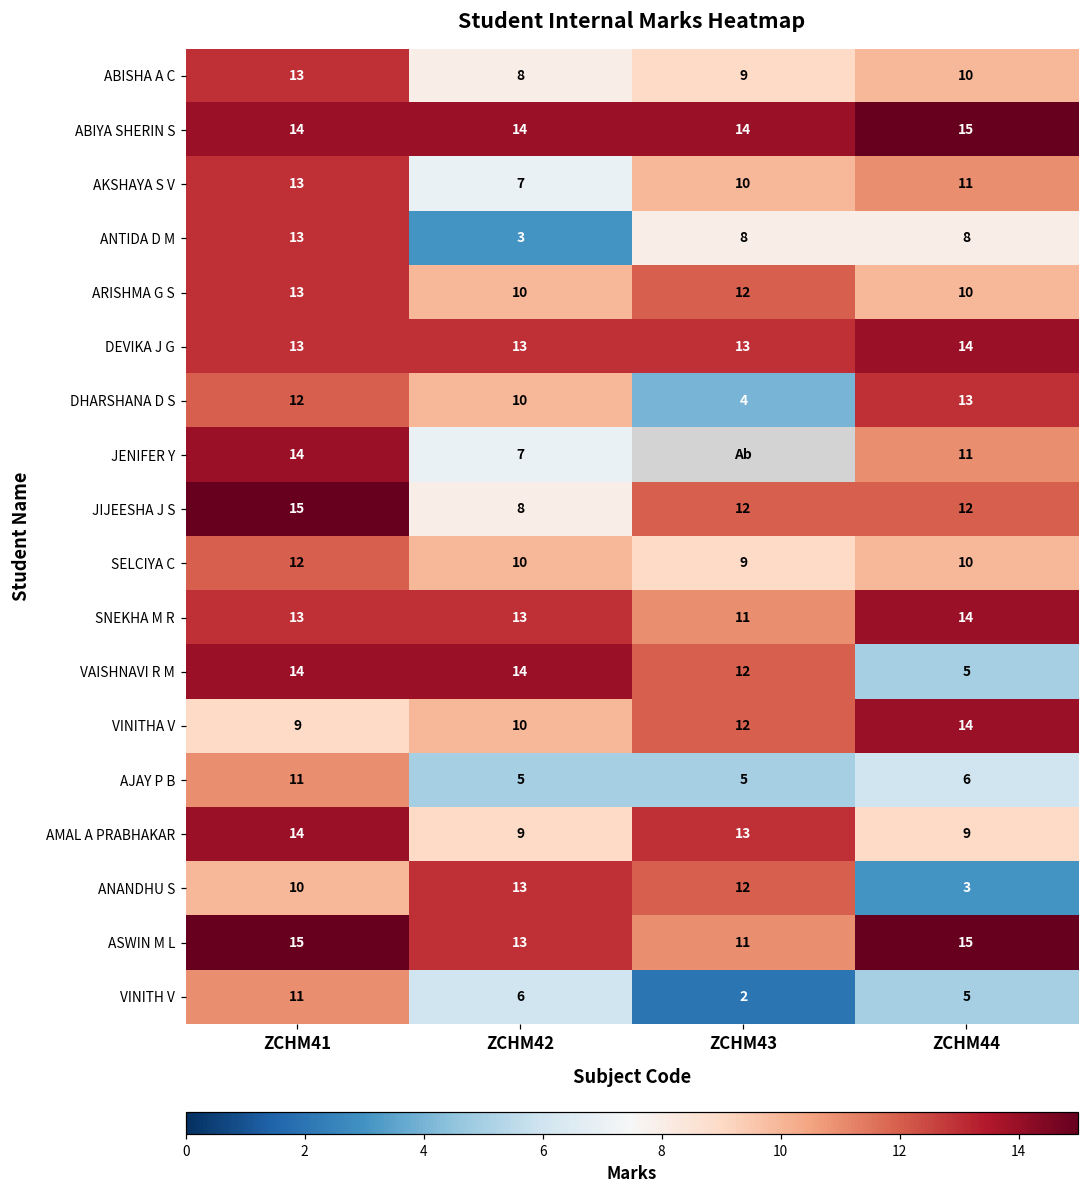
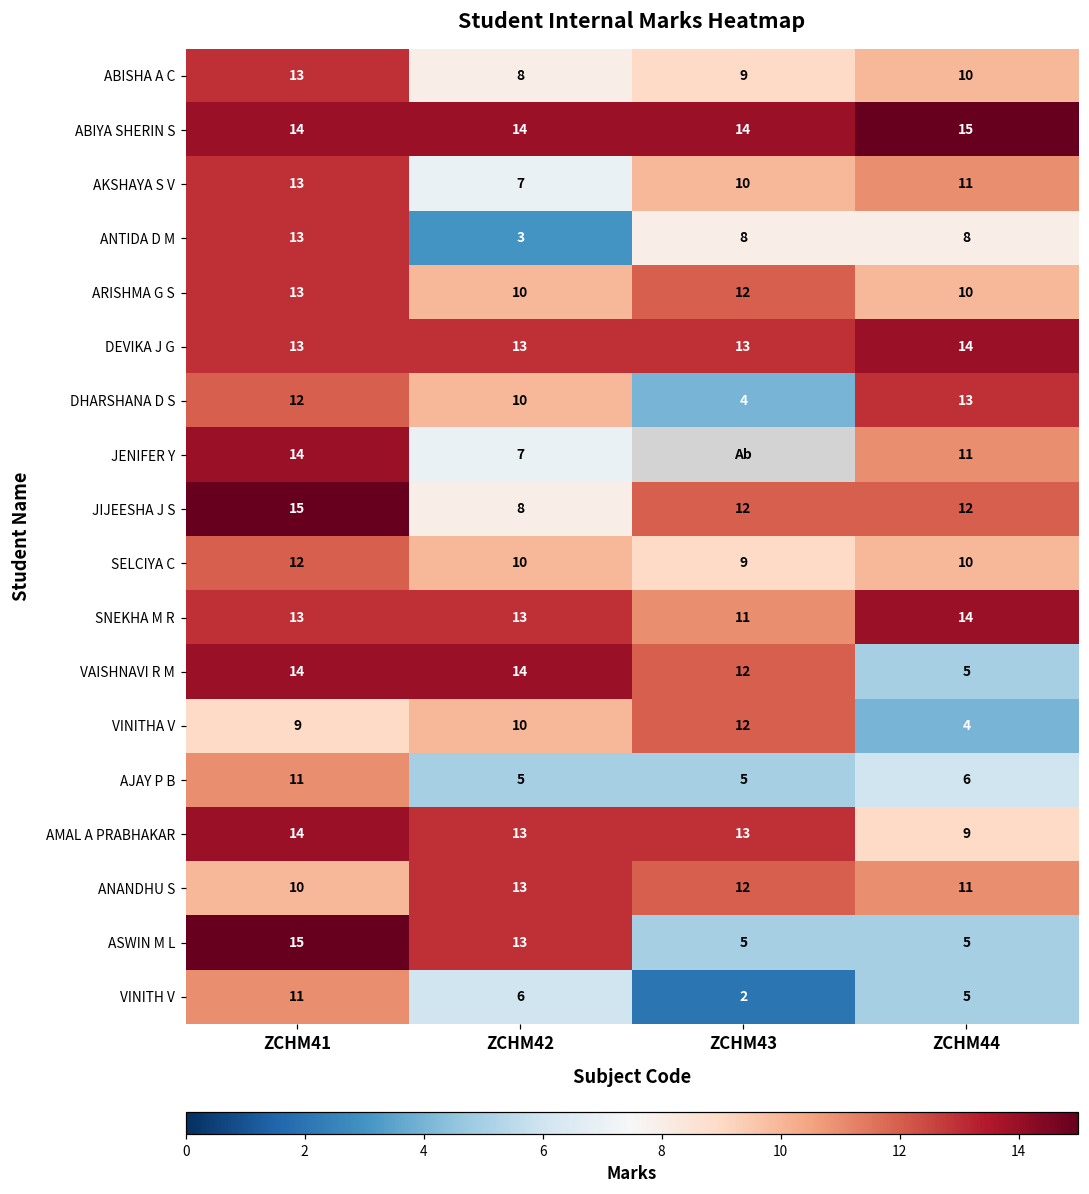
  {
    "ABISHA A C": {
      "ZCHM41": 13,
      "ZCHM42": 8,
      "ZCHM43": 9,
      "ZCHM44": 10
    },
    "ABIYA SHERIN S": {
      "ZCHM41": 14,
      "ZCHM42": 14,
      "ZCHM43": 14,
      "ZCHM44": 15
    },
    "AKSHAYA S V": {
      "ZCHM41": 13,
      "ZCHM42": 7,
      "ZCHM43": 10,
      "ZCHM44": 11
    },
    "ANTIDA D M": {
      "ZCHM41": 13,
      "ZCHM42": 3,
      "ZCHM43": 8,
      "ZCHM44": 8
    },
    "ARISHMA G S": {
      "ZCHM41": 13,
      "ZCHM42": 10,
      "ZCHM43": 12,
      "ZCHM44": 10
    },
    "DEVIKA J G": {
      "ZCHM41": 13,
      "ZCHM42": 13,
      "ZCHM43": 13,
      "ZCHM44": 14
    },
    "DHARSHANA D S": {
      "ZCHM41": 12,
      "ZCHM42": 10,
      "ZCHM43": 4,
      "ZCHM44": 13
    },
    "JENIFER Y": {
      "ZCHM41": 14,
      "ZCHM42": 7,
      "ZCHM44": 11
    },
    "JIJEESHA J S": {
      "ZCHM41": 15,
      "ZCHM42": 8,
      "ZCHM43": 12,
      "ZCHM44": 12
    },
    "SELCIYA C": {
      "ZCHM41": 12,
      "ZCHM42": 10,
      "ZCHM43": 9,
      "ZCHM44": 10
    },
    "SNEKHA M R": {
      "ZCHM41": 13,
      "ZCHM42": 13,
      "ZCHM43": 11,
      "ZCHM44": 14
    },
    "VAISHNAVI R M": {
      "ZCHM41": 14,
      "ZCHM42": 14,
      "ZCHM43": 12,
      "ZCHM44": 5
    },
    "VINITHA V": {
      "ZCHM41": 9,
      "ZCHM42": 10,
      "ZCHM43": 12,
-     "ZCHM44": 14
+     "ZCHM44": 4
    },
    "AJAY P B": {
      "ZCHM41": 11,
      "ZCHM42": 5,
      "ZCHM43": 5,
      "ZCHM44": 6
    },
    "AMAL A PRABHAKAR": {
      "ZCHM41": 14,
-     "ZCHM42": 9,
+     "ZCHM42": 13,
      "ZCHM43": 13,
      "ZCHM44": 9
    },
    "ANANDHU S": {
      "ZCHM41": 10,
      "ZCHM42": 13,
      "ZCHM43": 12,
-     "ZCHM44": 3
+     "ZCHM44": 11
    },
    "ASWIN M L": {
      "ZCHM41": 15,
      "ZCHM42": 13,
-     "ZCHM43": 11,
-     "ZCHM44": 15
+     "ZCHM43": 5,
+     "ZCHM44": 5
    },
    "VINITH V": {
      "ZCHM41": 11,
      "ZCHM42": 6,
      "ZCHM43": 2,
      "ZCHM44": 5
    }
  }
